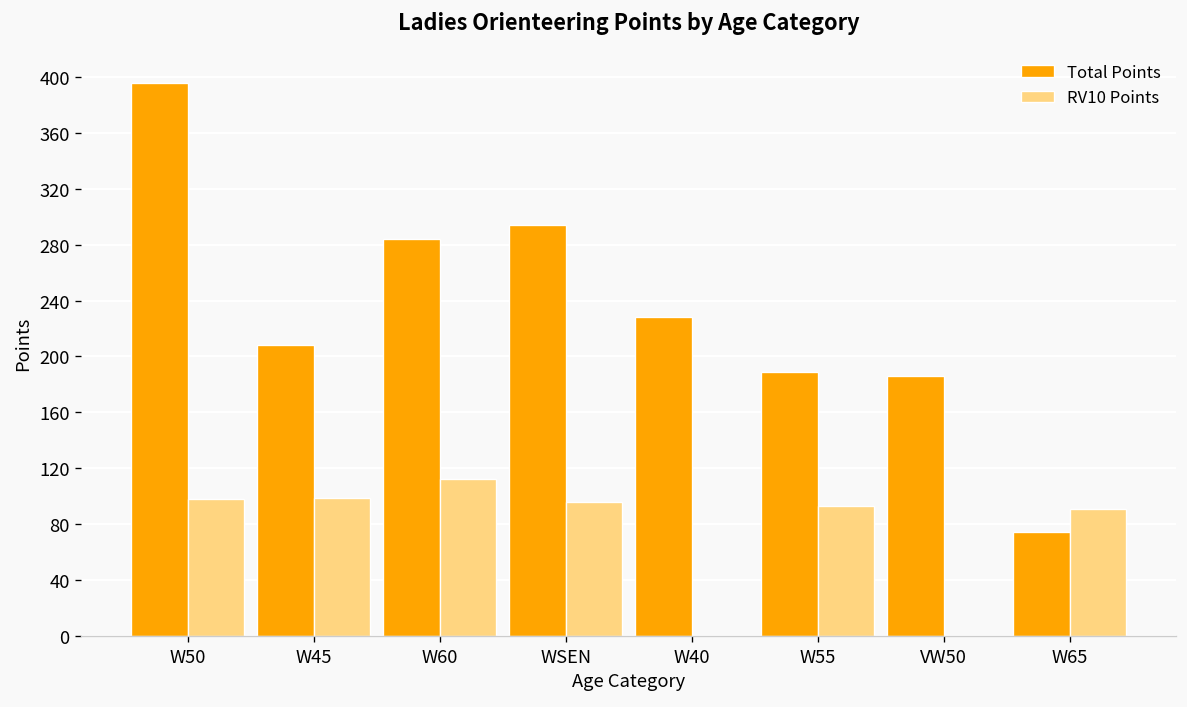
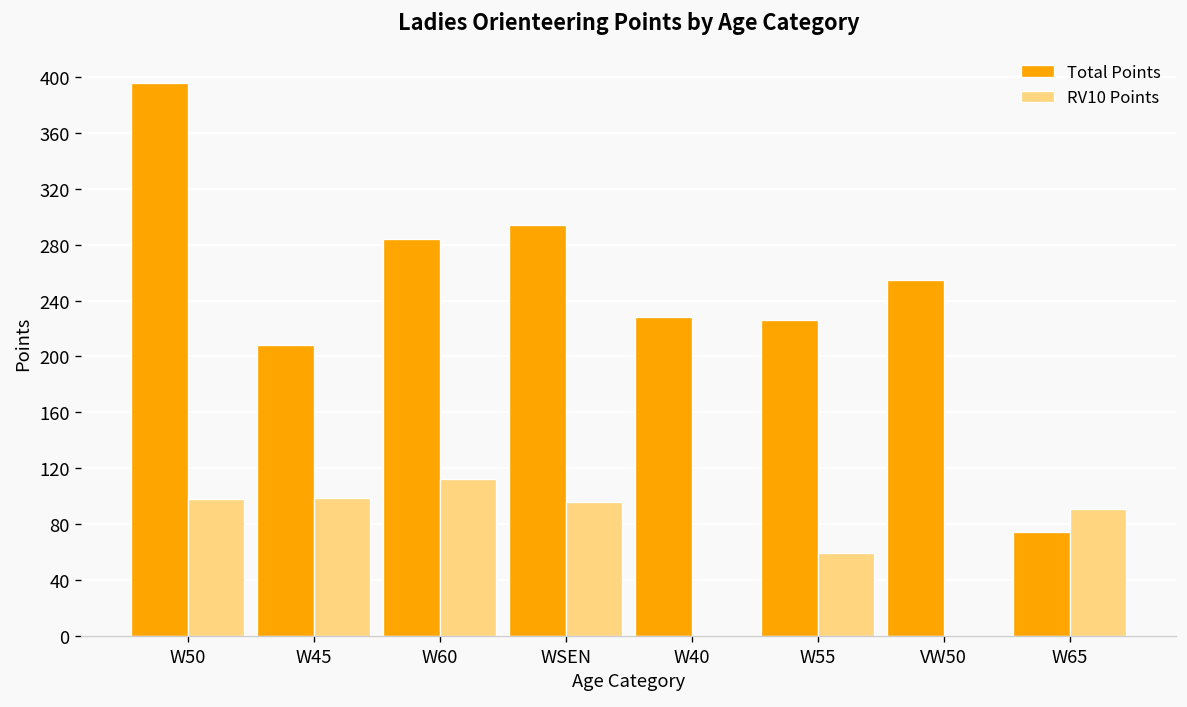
  {
    "Total Points": {
      "W50": 396,
      "W45": 208,
      "W60": 284,
      "WSEN": 294,
      "W40": 228,
-     "W55": 189,
-     "VW50": 186,
+     "W55": 226,
+     "VW50": 255,
      "W65": 74
    },
    "RV10 Points": {
      "W50": 98,
      "W45": 99,
      "W60": 112,
      "WSEN": 96,
      "W40": 0,
-     "W55": 93,
+     "W55": 59,
      "VW50": 0,
      "W65": 91
    }
  }
